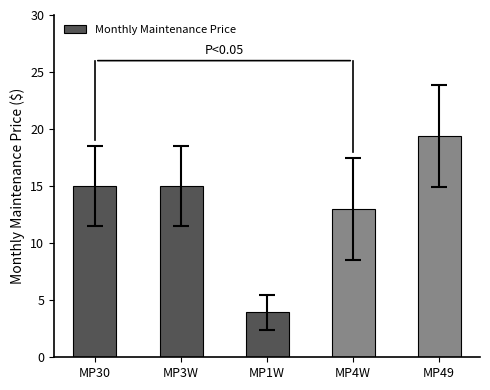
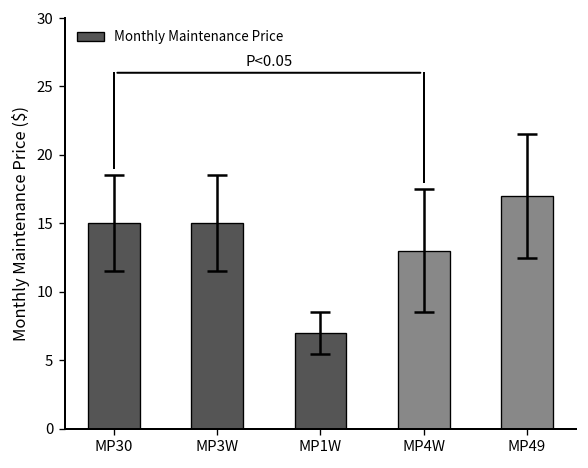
  {
    "Monthly Maintenance Price": {
      "MP30": 15.0,
      "MP3W": 15.0,
-     "MP1W": 3.9,
+     "MP1W": 7.0,
      "MP4W": 13.0,
-     "MP49": 19.4
+     "MP49": 17.0
    }
  }
